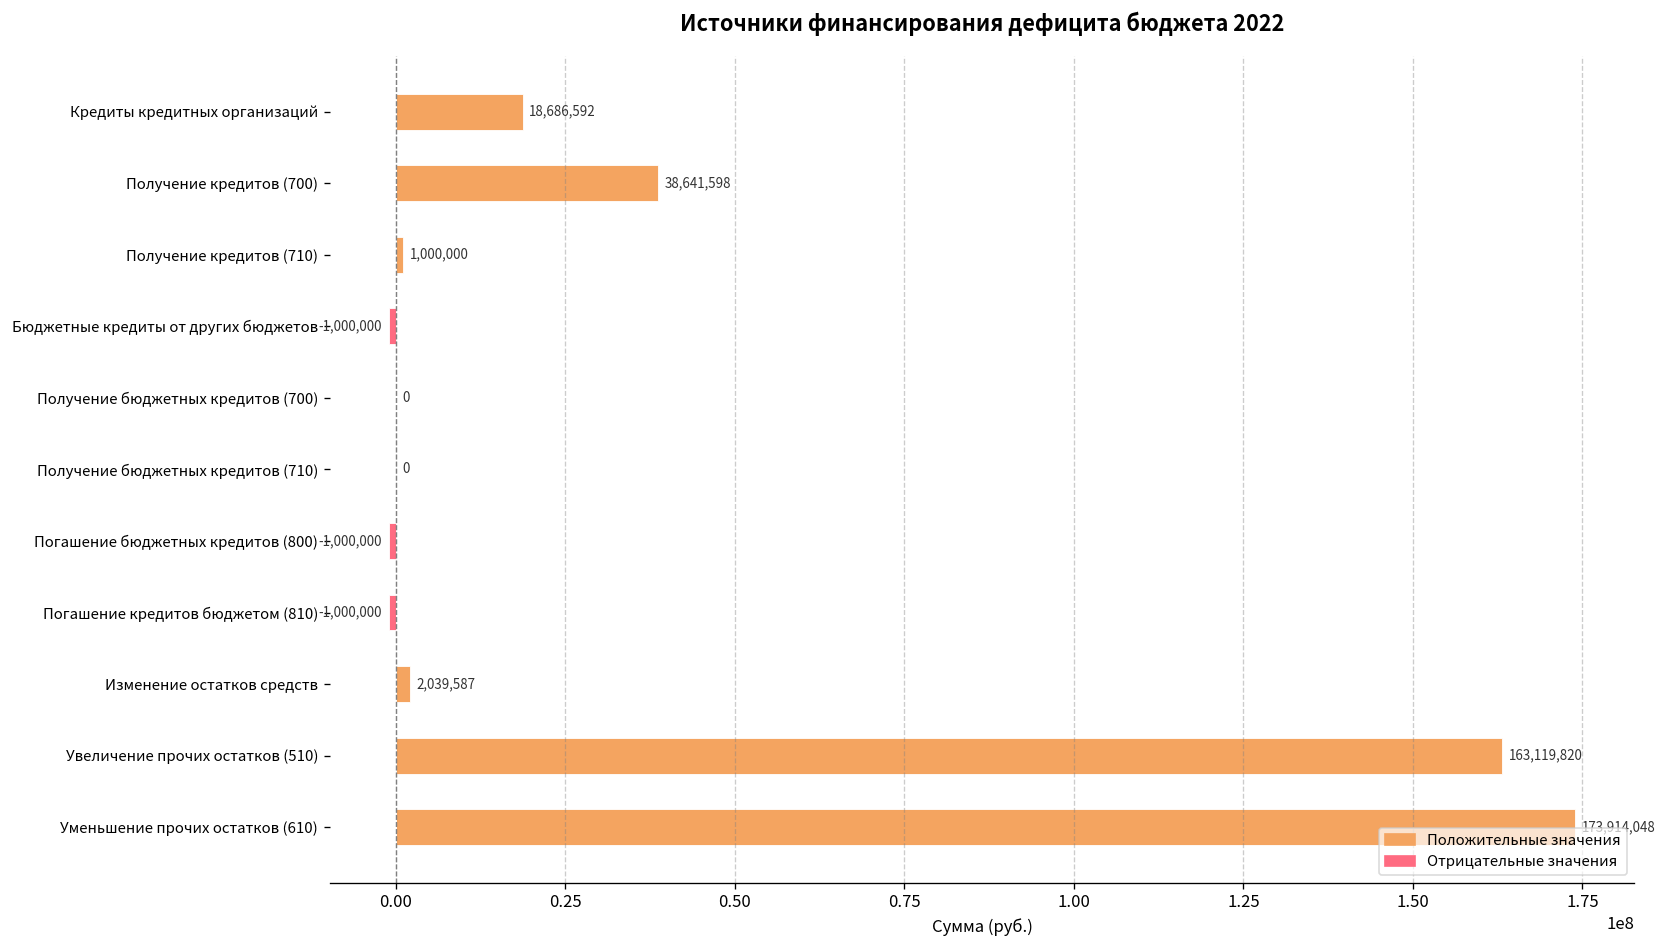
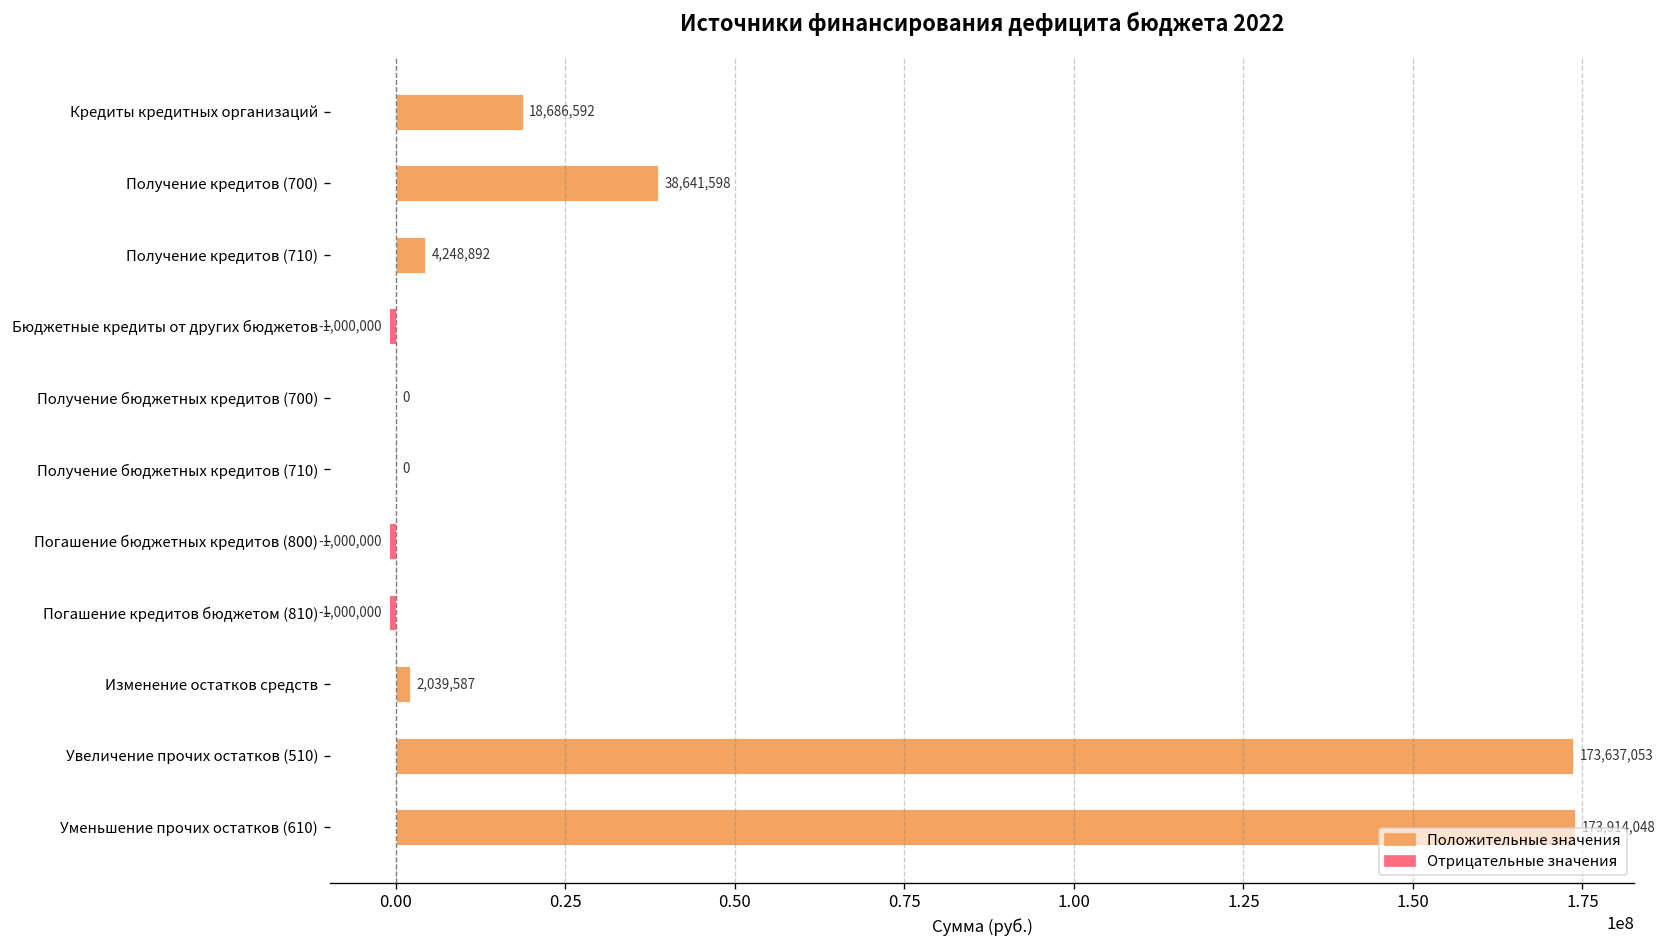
  {
    "Кредиты кредитных организаций": "18,686,592",
    "Получение кредитов (700)": "38,641,598",
-   "Получение кредитов (710)": "1,000,000",
+   "Получение кредитов (710)": "4,248,892",
    "Бюджетные кредиты от других бюджетов": "-1,000,000",
    "Получение бюджетных кредитов (700)": "0",
    "Получение бюджетных кредитов (710)": "0",
    "Погашение бюджетных кредитов (800)": "-1,000,000",
    "Погашение кредитов бюджетом (810)": "-1,000,000",
    "Изменение остатков средств": "2,039,587",
-   "Увеличение прочих остатков (510)": "163,119,820"
+   "Увеличение прочих остатков (510)": "173,637,053"
  }
